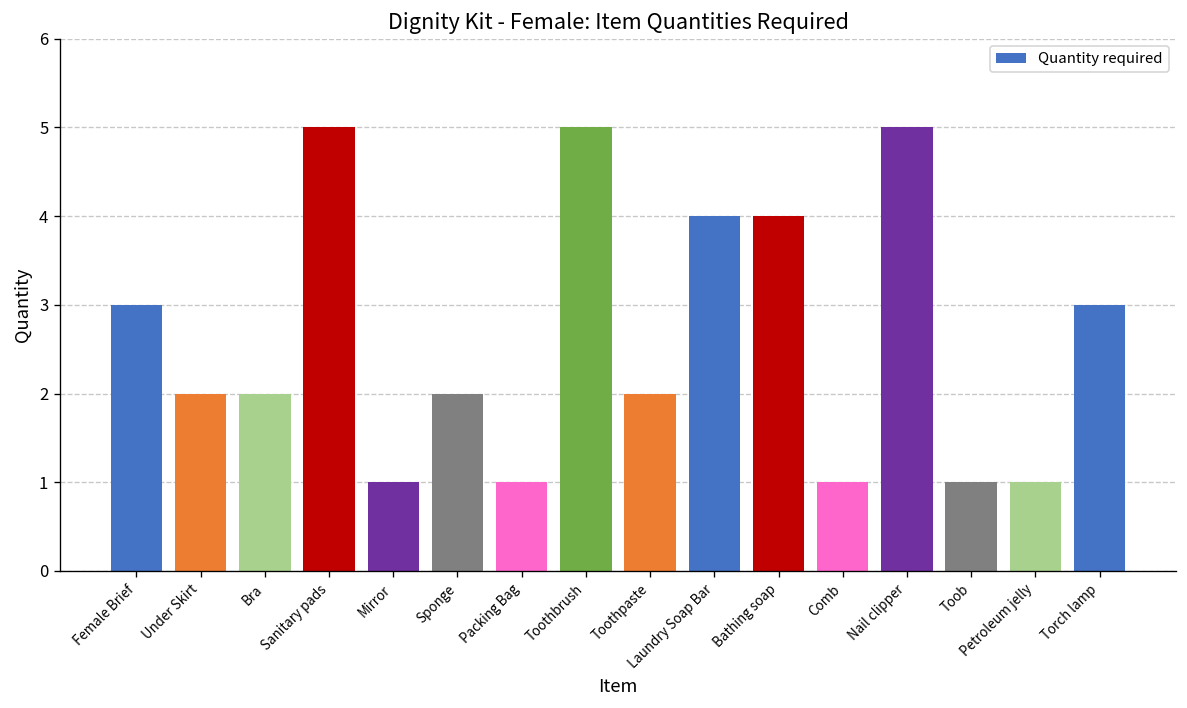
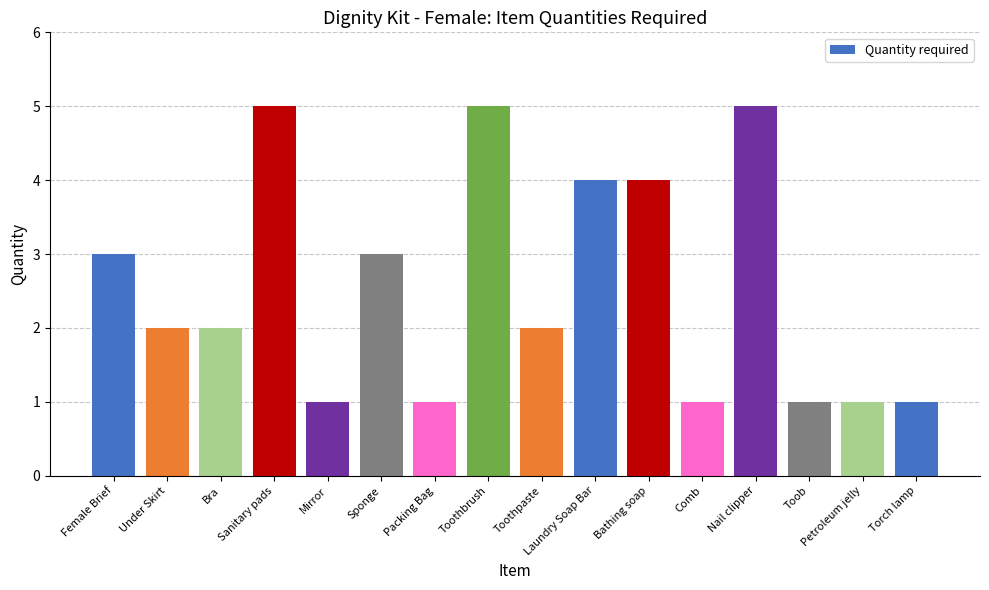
  {
    "Female Brief": 3,
    "Under Skirt": 2,
    "Bra": 2,
    "Sanitary pads": 5,
    "Mirror": 1,
-   "Sponge": 2,
+   "Sponge": 3,
    "Packing Bag": 1,
    "Toothbrush": 5,
    "Toothpaste": 2,
    "Laundry Soap Bar": 4,
    "Bathing soap": 4,
    "Comb": 1,
    "Nail clipper": 5,
    "Toob": 1,
    "Petroleum jelly": 1,
-   "Torch lamp": 3
+   "Torch lamp": 1
  }
